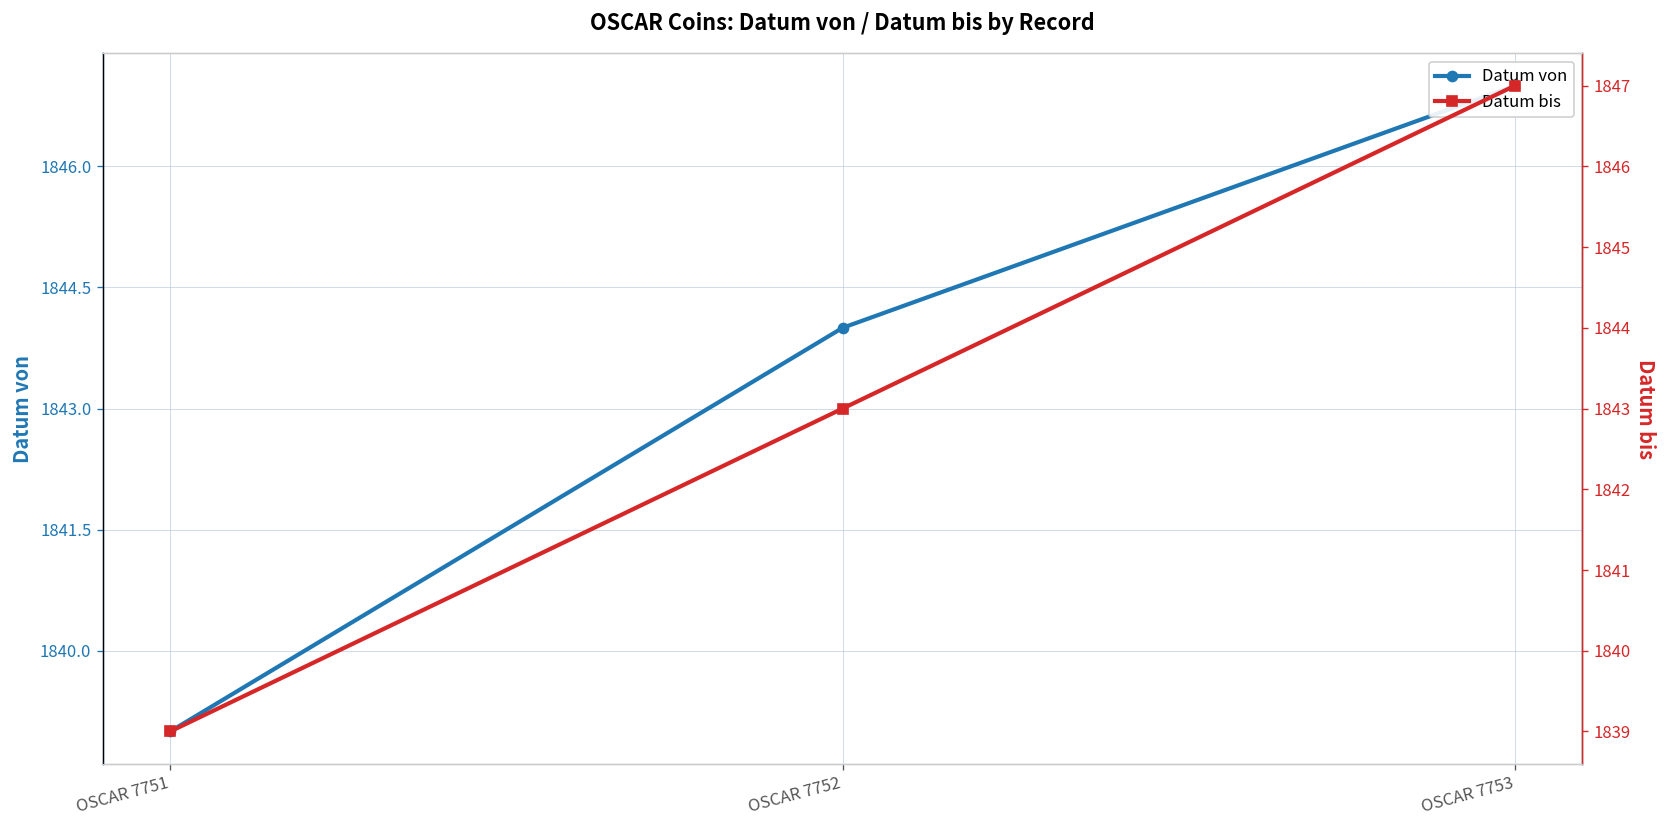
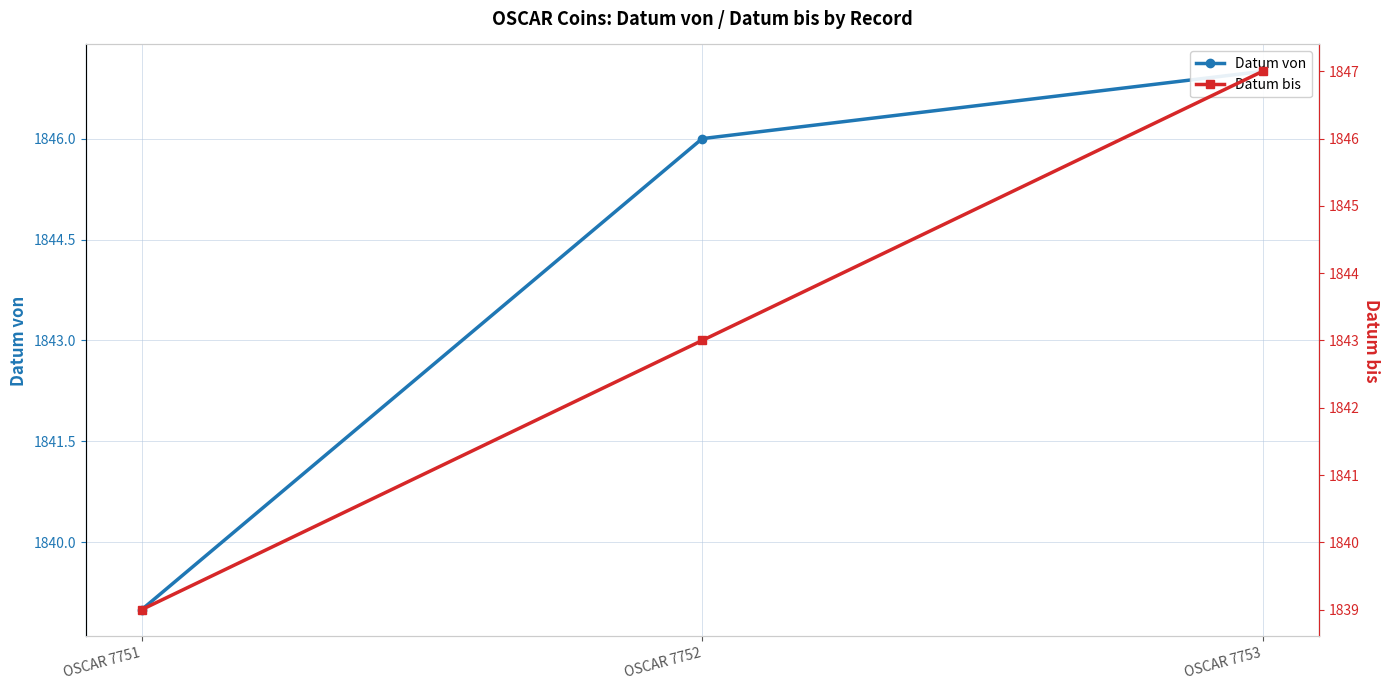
  {
    "Datum von": {
      "OSCAR 7751": 1839,
-     "OSCAR 7752": 1844
+     "OSCAR 7752": 1846
    },
    "Datum bis": {
      "OSCAR 7751": 1839.0,
      "OSCAR 7752": 1843.0
    }
  }
